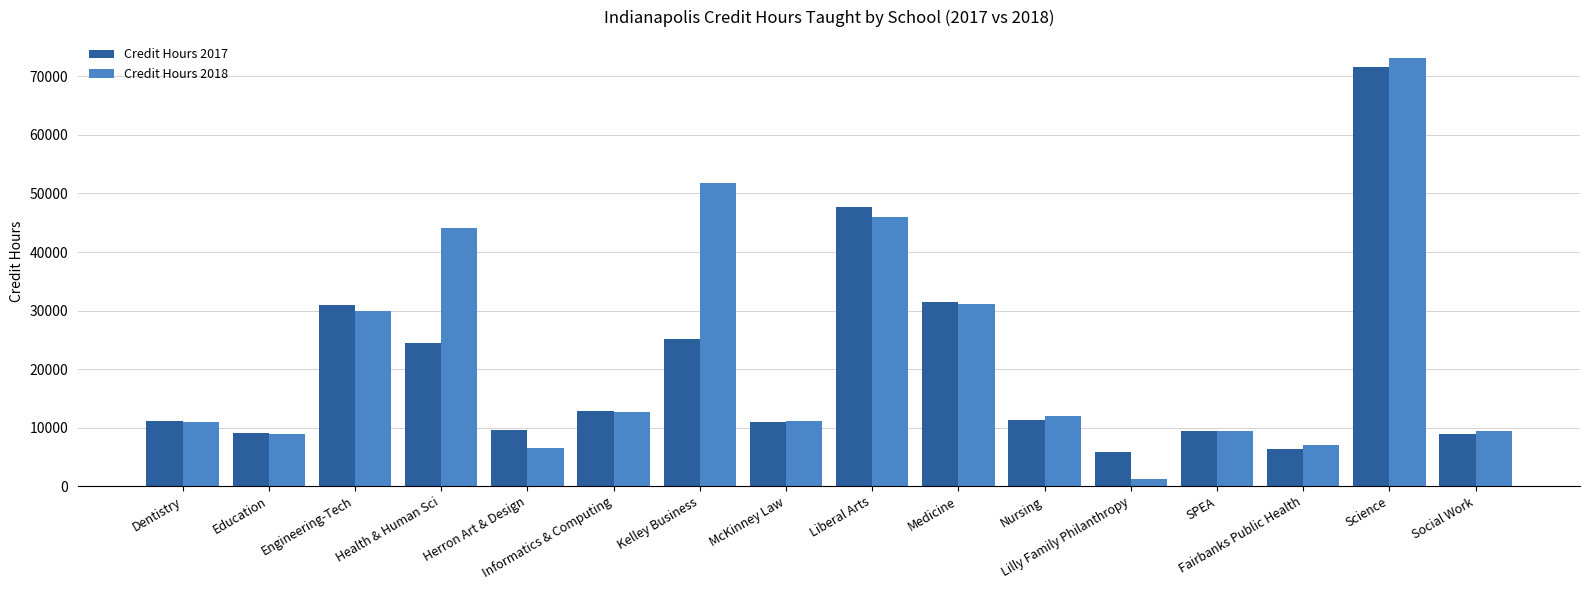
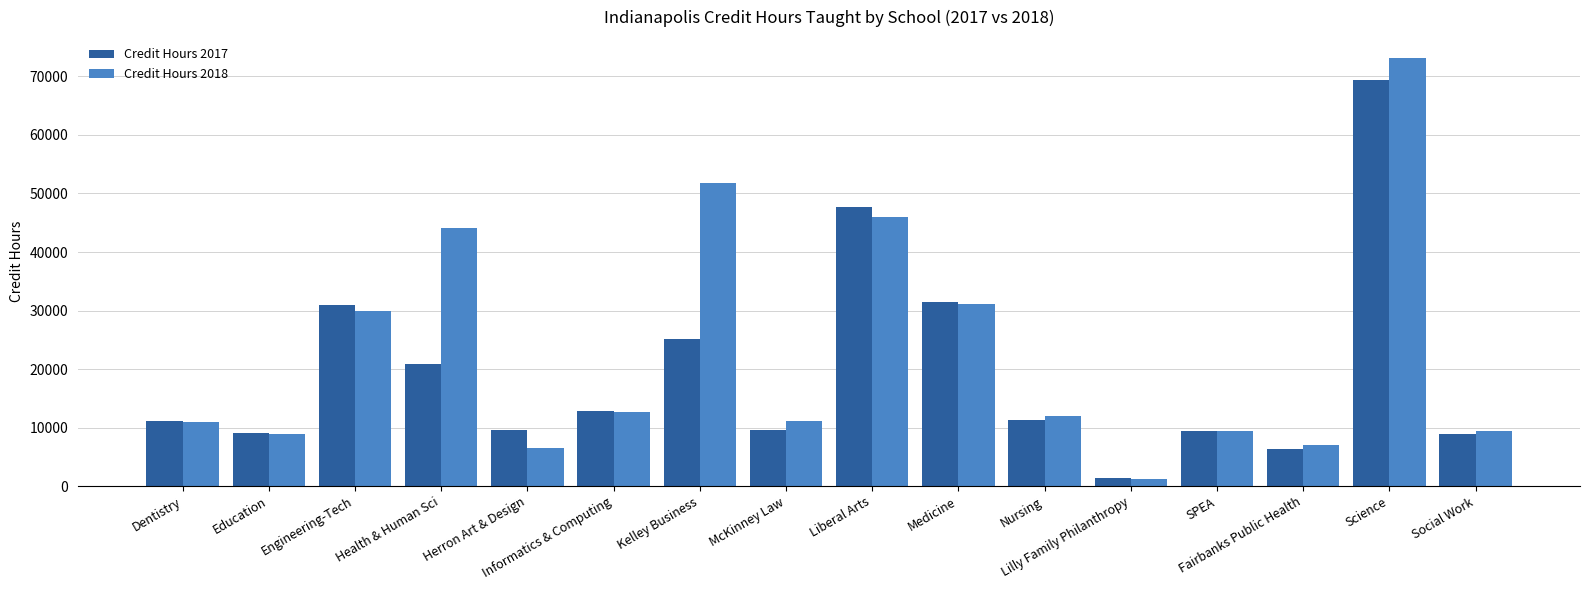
  {
    "Credit Hours 2017": {
      "Dentistry": 11000,
      "Education": 9000,
      "Engineering-Tech": 31000,
-     "Health & Human Sci": 25000,
+     "Health & Human Sci": 21000,
      "Herron Art & Design": 10000,
      "Informatics & Computing": 13000,
      "Kelley Business": 25000,
-     "McKinney Law": 11000,
+     "McKinney Law": 10000,
      "Liberal Arts": 48000,
      "Medicine": 31000,
      "Nursing": 11000,
-     "Lilly Family Philanthropy": 6000,
+     "Lilly Family Philanthropy": 1000,
      "SPEA": 9000,
      "Fairbanks Public Health": 6000,
-     "Science": 72000,
+     "Science": 69000,
      "Social Work": 9000
    },
    "Credit Hours 2018": {
      "Dentistry": 11000,
      "Education": 9000,
      "Engineering-Tech": 30000,
      "Health & Human Sci": 44000,
      "Herron Art & Design": 6000,
      "Informatics & Computing": 13000,
      "Kelley Business": 52000,
      "McKinney Law": 11000,
      "Liberal Arts": 46000,
      "Medicine": 31000,
      "Nursing": 12000,
      "Lilly Family Philanthropy": 1000,
      "SPEA": 9000,
      "Fairbanks Public Health": 7000,
      "Science": 73000,
      "Social Work": 9000
    }
  }
